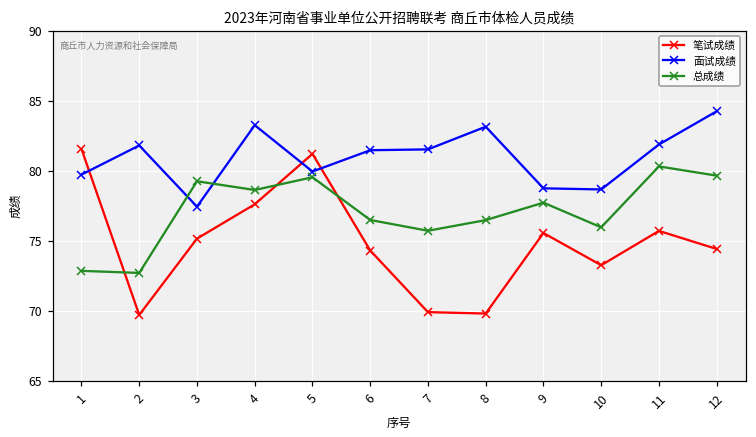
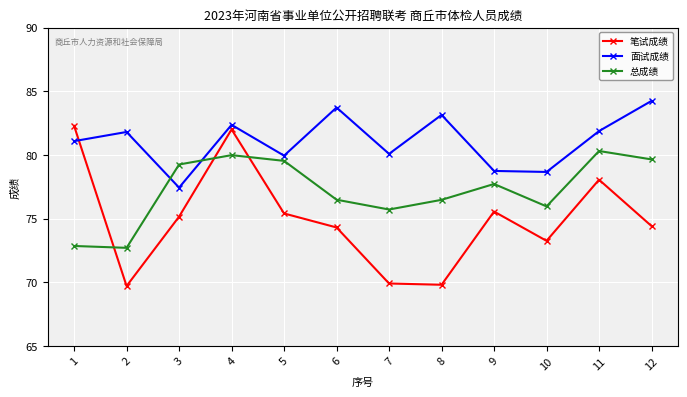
  {
    "笔试成绩": {
-     "1": 81.6,
+     "1": 82.3,
      "2": 69.7,
      "3": 75.2,
-     "4": 77.6,
-     "5": 81.2,
+     "4": 82.0,
+     "5": 75.4,
      "6": 74.3,
      "7": 69.9,
      "8": 69.8,
      "9": 75.6,
      "10": 73.3,
-     "11": 75.7,
+     "11": 78.1,
      "12": 74.4
    },
    "面试成绩": {
-     "1": 79.7,
+     "1": 81.1,
      "2": 81.8,
      "3": 77.4,
-     "4": 83.3,
+     "4": 82.4,
      "5": 79.9,
-     "6": 81.5,
-     "7": 81.5,
+     "6": 83.7,
+     "7": 80.1,
      "8": 83.1,
      "9": 78.7,
      "10": 78.7,
      "11": 81.9,
      "12": 84.2
    },
    "总成绩": {
      "1": 72.8,
      "2": 72.7,
      "3": 79.2,
-     "4": 78.6,
+     "4": 80.0,
      "5": 79.5,
      "6": 76.5,
      "7": 75.7,
      "8": 76.5,
      "9": 77.7,
      "10": 76.0,
      "11": 80.3,
      "12": 79.6
    }
  }
